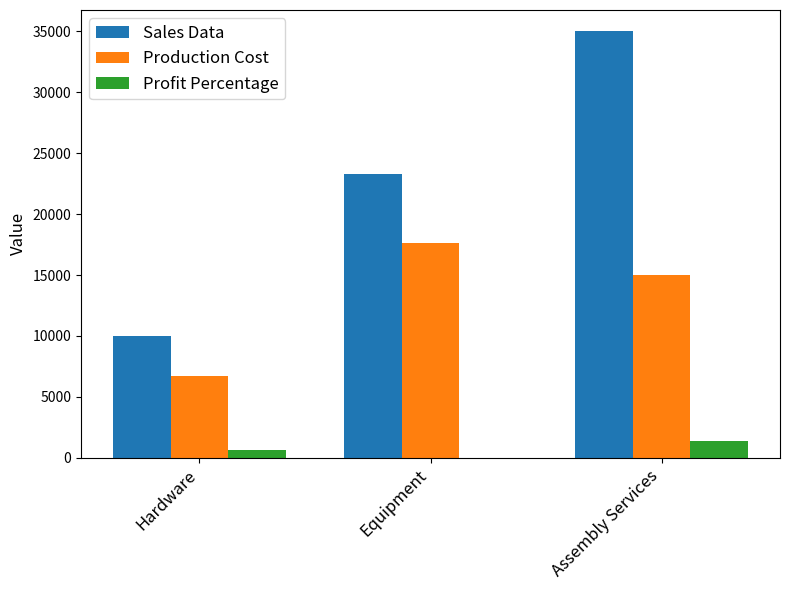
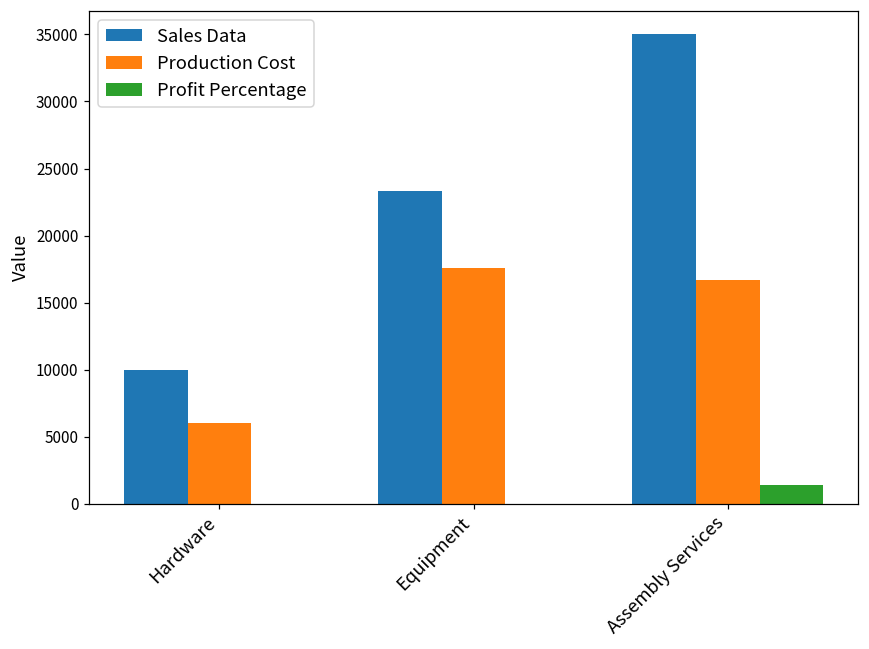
  {
    "Sales Data": {
      "Hardware": 10000,
      "Equipment": 23300,
      "Assembly Services": 35000
    },
    "Production Cost": {
-     "Hardware": 6800,
+     "Hardware": 6000,
      "Equipment": 17600,
-     "Assembly Services": 15000
+     "Assembly Services": 16700
    },
    "Profit Percentage": {
-     "Hardware": 700,
+     "Hardware": 0,
      "Assembly Services": 1400
    }
  }
